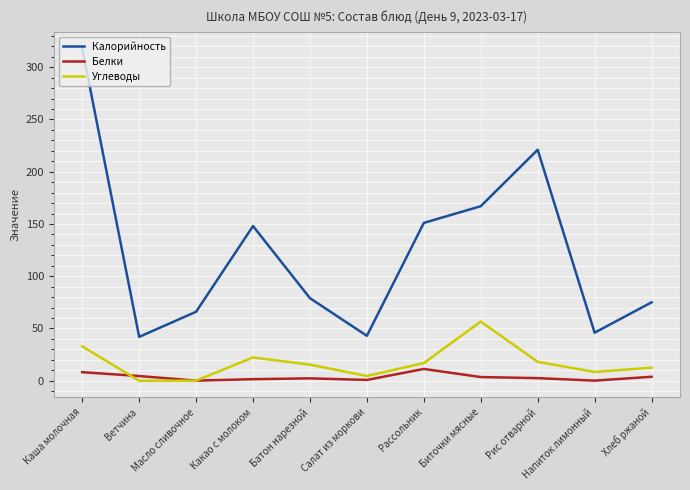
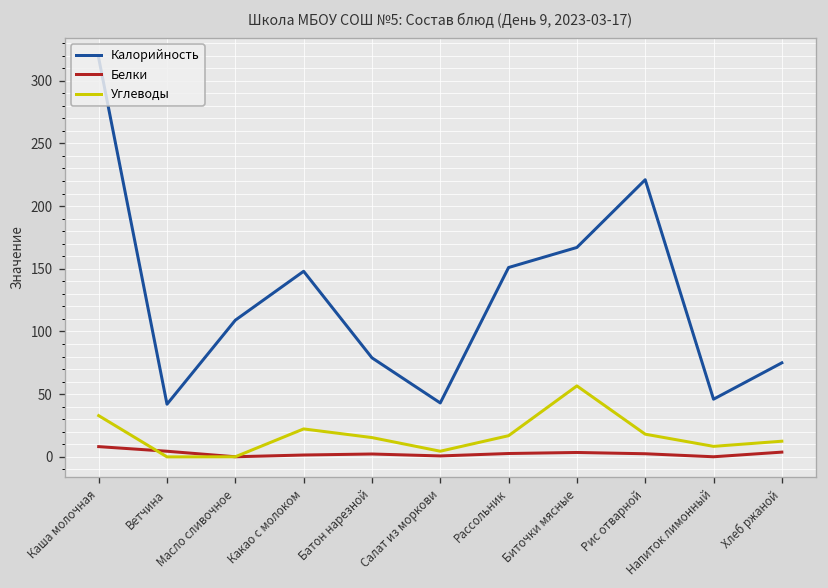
  {
    "Калорийность": {
      "Ветчина": 42,
-     "Масло сливочное": 66,
+     "Масло сливочное": 109,
      "Какао с молоком": 148,
      "Батон нарезной": 79,
      "Салат из моркови": 43,
      "Рассольник": 151,
      "Биточки мясные": 167,
      "Рис отварной": 221,
      "Напиток лимонный": 46,
      "Хлеб ржаной": 75
    },
    "Белки": {
      "Каша молочная": 8,
      "Ветчина": 5,
      "Какао с молоком": 2,
      "Батон нарезной": 2,
      "Салат из моркови": 1,
-     "Рассольник": 11,
+     "Рассольник": 3,
      "Биточки мясные": 4,
      "Рис отварной": 3,
      "Напиток лимонный": 0,
      "Хлеб ржаной": 4
    },
    "Углеводы": {
      "Каша молочная": 33,
      "Ветчина": 0,
      "Какао с молоком": 22,
      "Батон нарезной": 15,
      "Салат из моркови": 5,
      "Рассольник": 17,
      "Биточки мясные": 57,
      "Рис отварной": 18,
      "Напиток лимонный": 8,
      "Хлеб ржаной": 13
    }
  }
